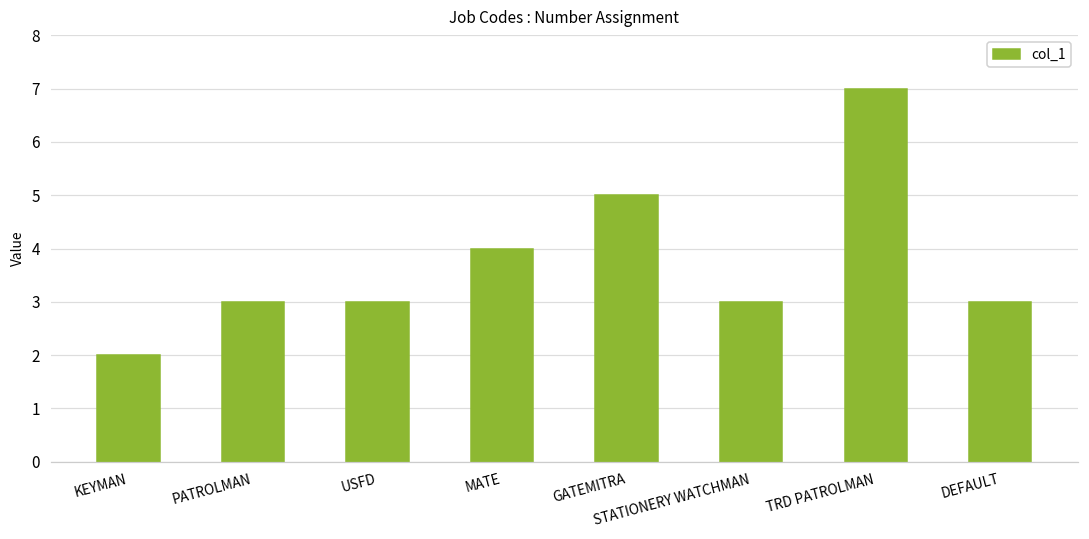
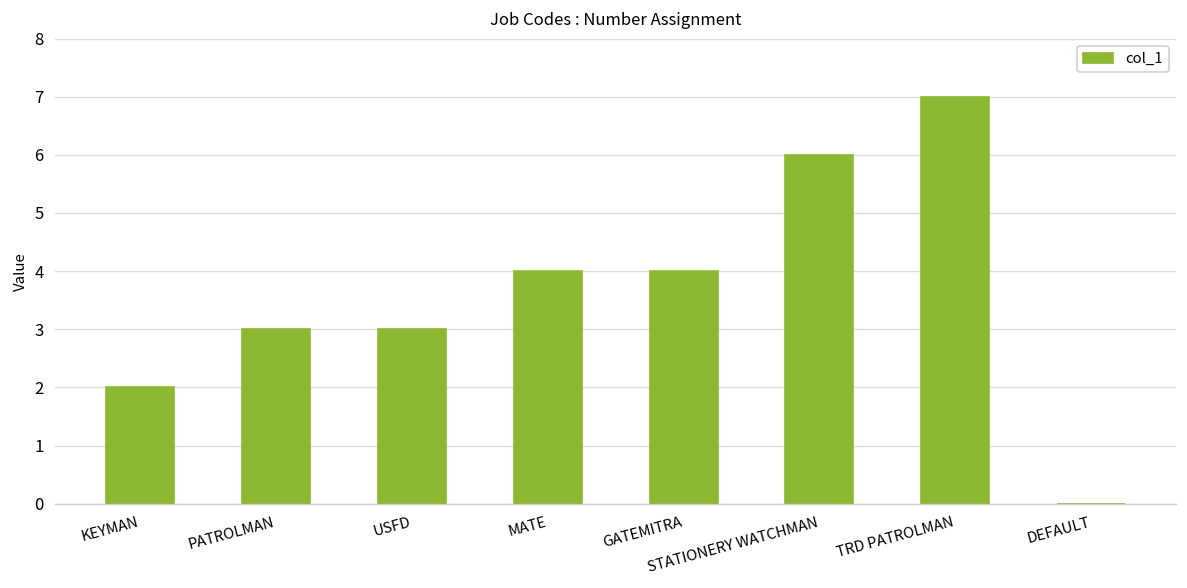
  {
    "KEYMAN": 2,
    "PATROLMAN": 3,
    "USFD": 3,
    "MATE": 4,
-   "GATEMITRA": 5,
-   "STATIONERY WATCHMAN": 3,
+   "GATEMITRA": 4,
+   "STATIONERY WATCHMAN": 6,
    "TRD PATROLMAN": 7,
-   "DEFAULT": 3
+   "DEFAULT": 0
  }
